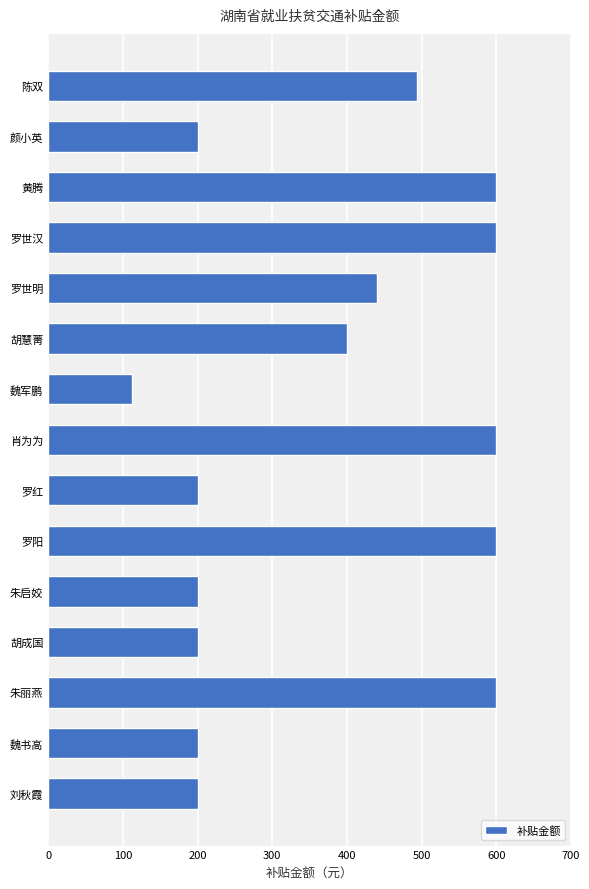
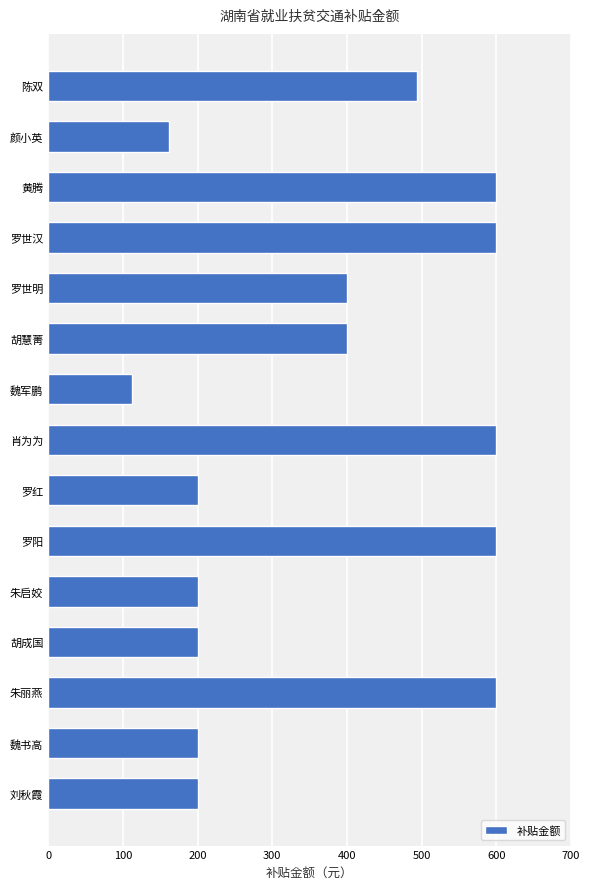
  {
    "陈双": 490,
-   "颜小英": 200,
+   "颜小英": 160,
    "黄腾": 600,
    "罗世汉": 600,
-   "罗世明": 440,
+   "罗世明": 400,
    "胡慧菁": 400,
    "魏军鹏": 110,
    "肖为为": 600,
    "罗红": 200,
    "罗阳": 600,
    "朱启姣": 200,
    "胡成国": 200,
    "朱丽燕": 600,
    "魏书高": 200,
    "刘秋霞": 200
  }
